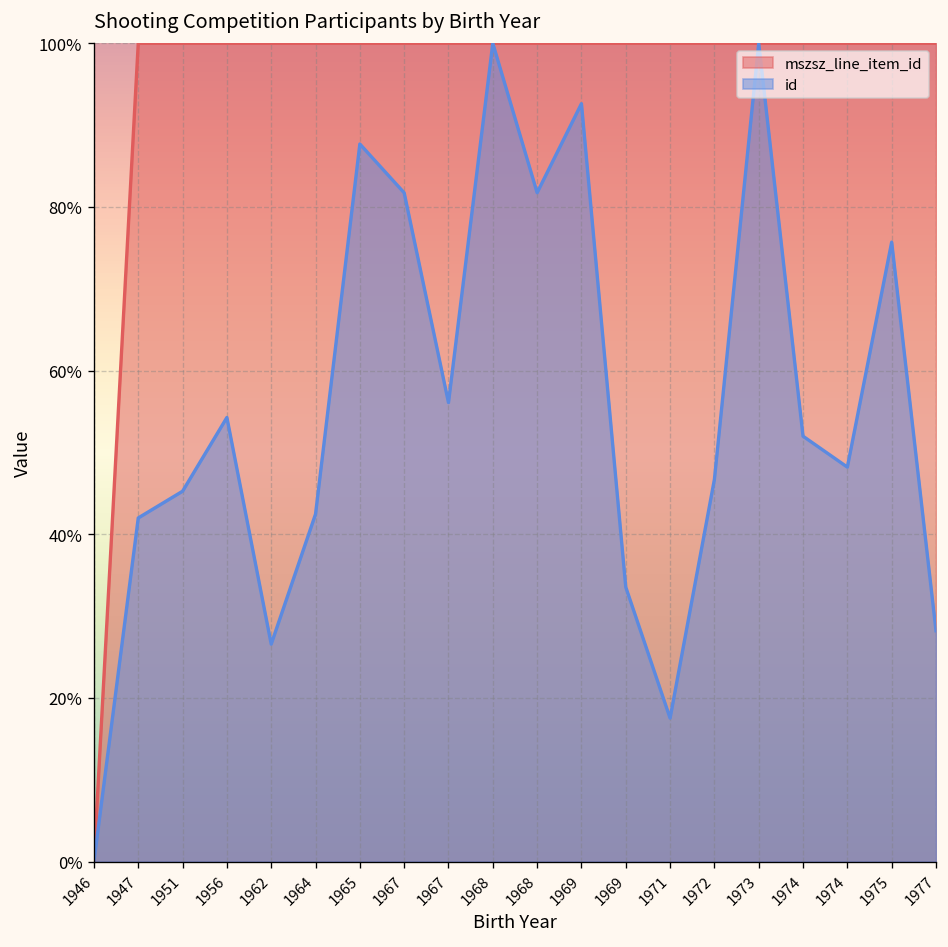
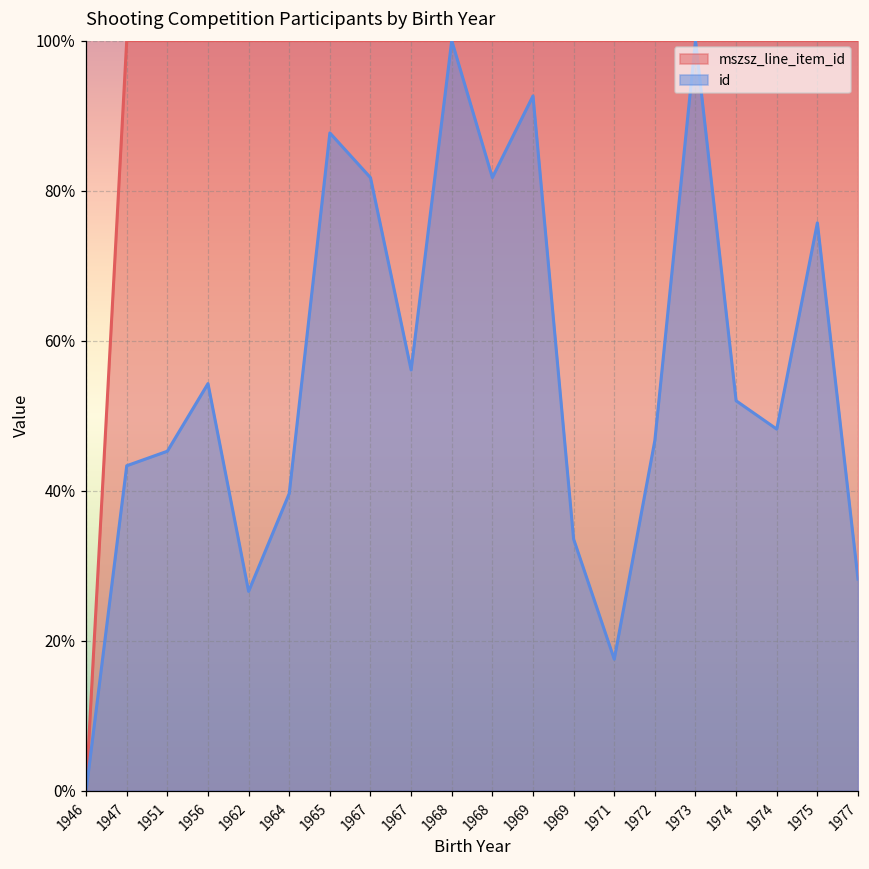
  {
    "mszsz_line_item_id": {
      "1947": "100%",
      "1951": "100%",
      "1956": "100%",
      "1962": "100%",
      "1964": "100%",
      "1965": "100%",
      "1971": "100%",
      "1972": "100%",
      "1975": "100%",
      "1977": "100%"
    },
    "id": {
-     "1947": "42%",
+     "1947": "43%",
      "1951": "45%",
      "1956": "54%",
      "1962": "27%",
-     "1964": "42%",
+     "1964": "40%",
      "1965": "88%",
      "1971": "18%",
      "1972": "47%",
      "1975": "76%",
      "1977": "28%"
    }
  }
